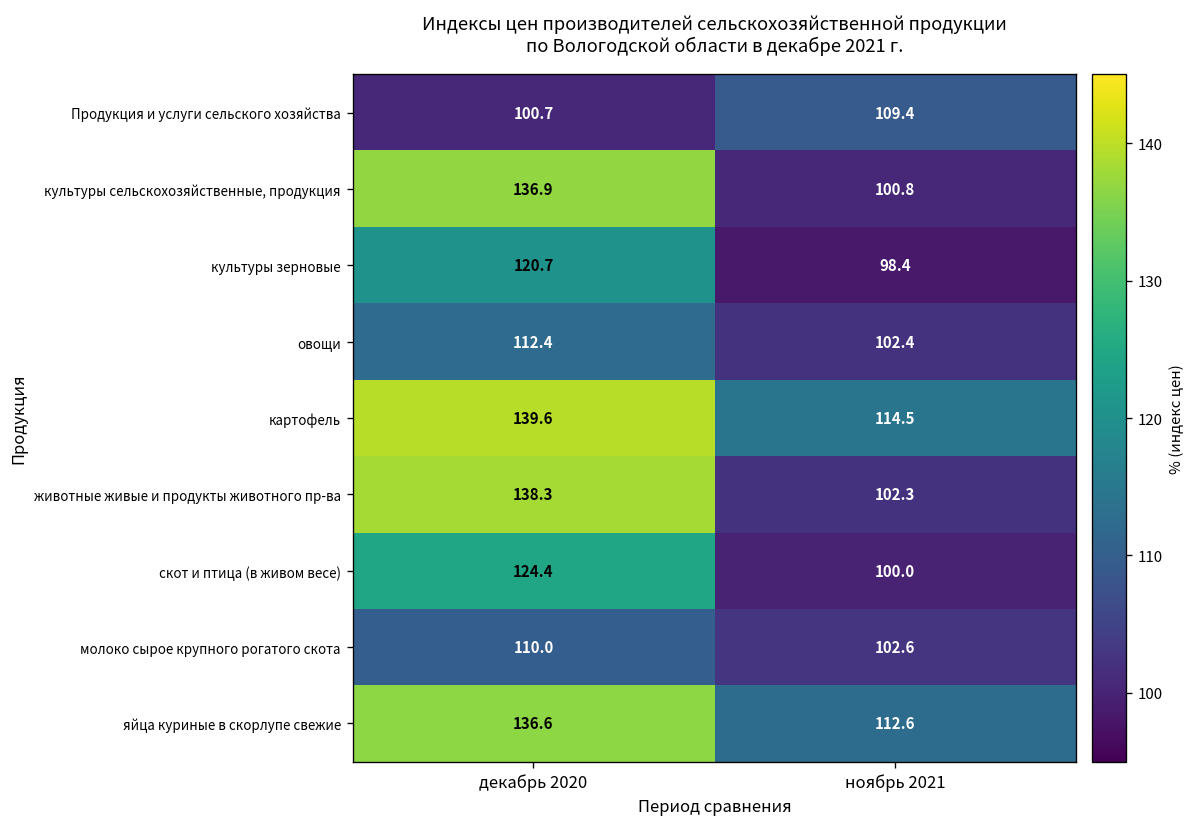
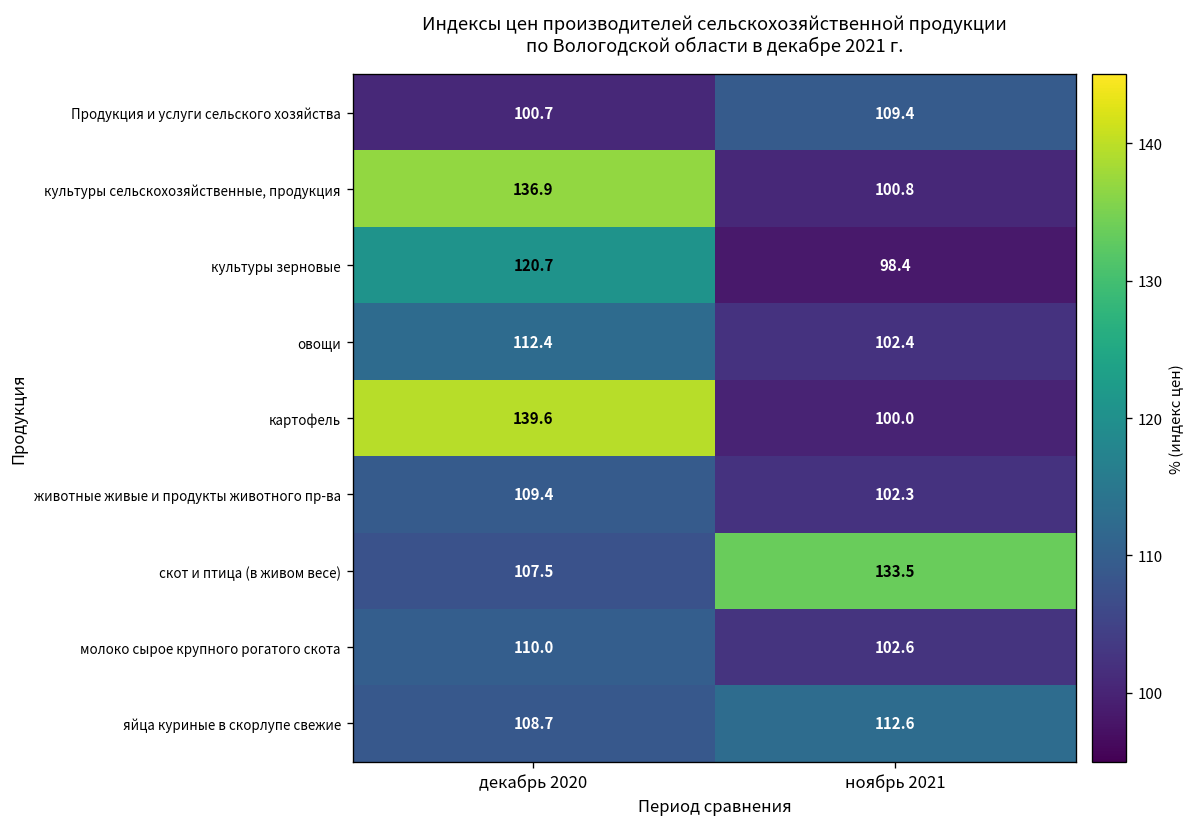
  {
    "Продукция и услуги сельского хозяйства": {
      "декабрь 2020": 100.7,
      "ноябрь 2021": 109.4
    },
    "культуры сельскохозяйственные, продукция": {
      "декабрь 2020": 136.9,
      "ноябрь 2021": 100.8
    },
    "культуры зерновые": {
      "декабрь 2020": 120.7,
      "ноябрь 2021": 98.4
    },
    "овощи": {
      "декабрь 2020": 112.4,
      "ноябрь 2021": 102.4
    },
    "картофель": {
      "декабрь 2020": 139.6,
-     "ноябрь 2021": 114.5
+     "ноябрь 2021": 100.0
    },
    "животные живые и продукты животного пр-ва": {
-     "декабрь 2020": 138.3,
+     "декабрь 2020": 109.4,
      "ноябрь 2021": 102.3
    },
    "скот и птица (в живом весе)": {
-     "декабрь 2020": 124.4,
-     "ноябрь 2021": 100.0
+     "декабрь 2020": 107.5,
+     "ноябрь 2021": 133.5
    },
    "молоко сырое крупного рогатого скота": {
      "декабрь 2020": 110.0,
      "ноябрь 2021": 102.6
    },
    "яйца куриные в скорлупе свежие": {
-     "декабрь 2020": 136.6,
+     "декабрь 2020": 108.7,
      "ноябрь 2021": 112.6
    }
  }
